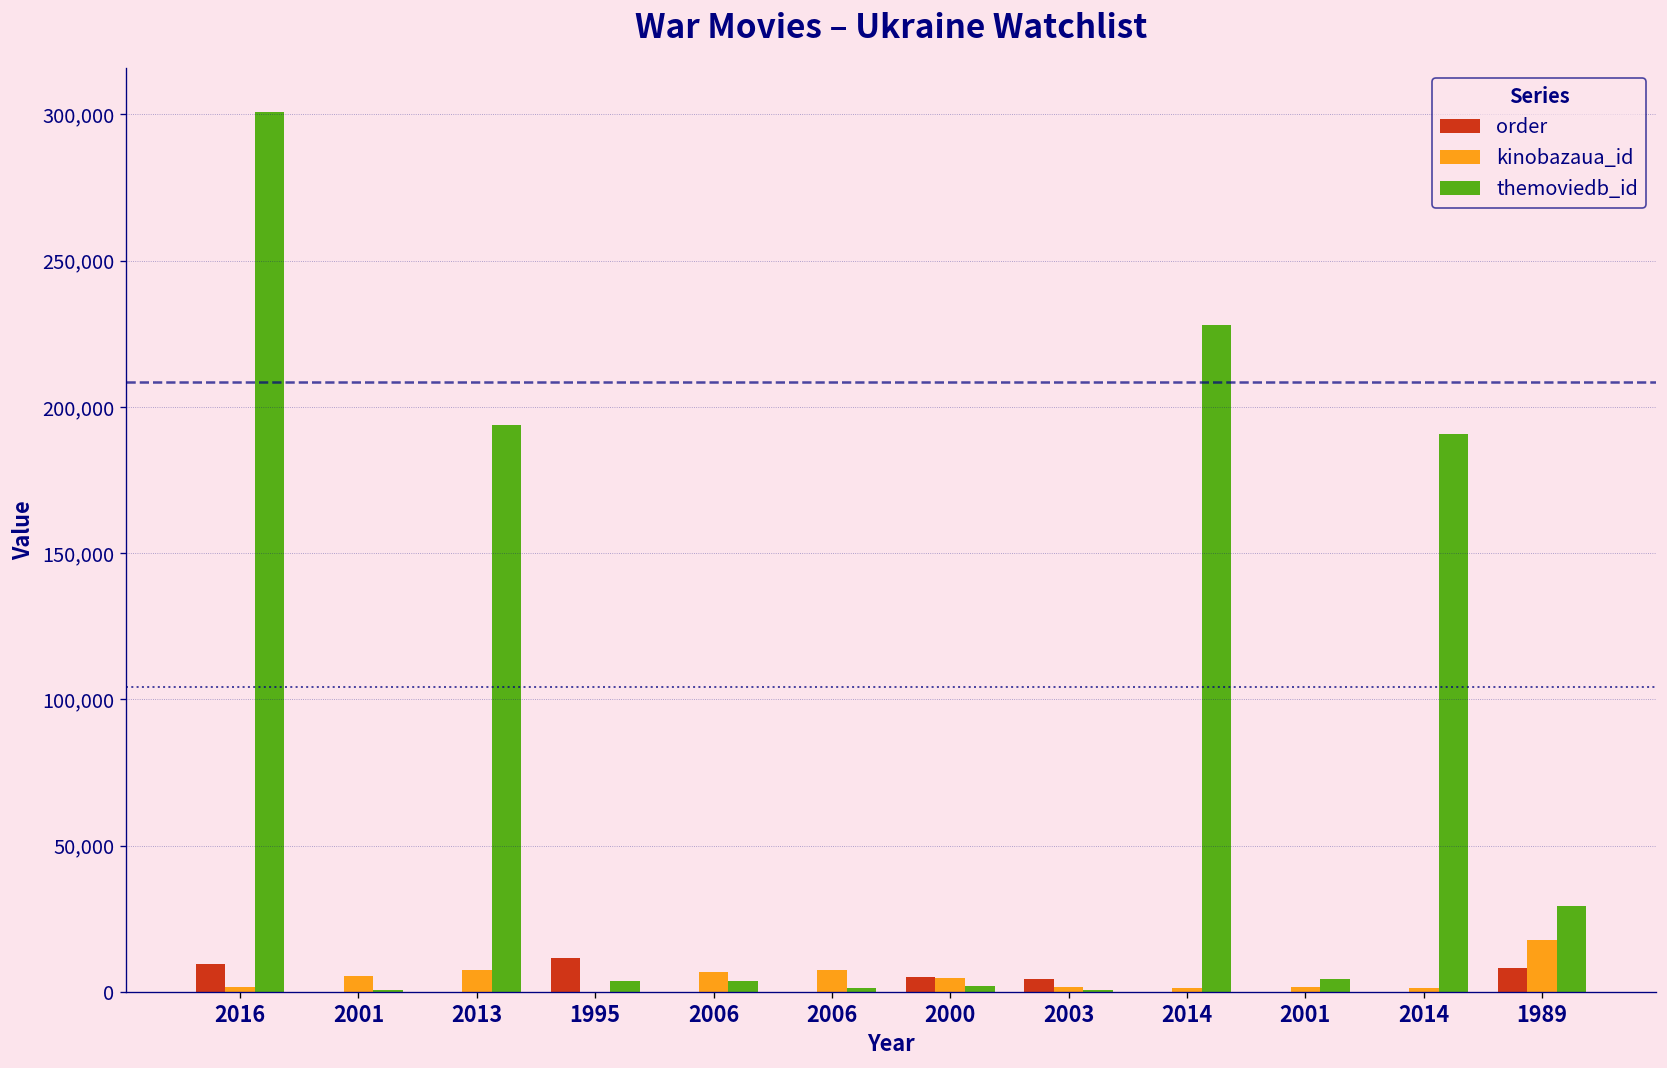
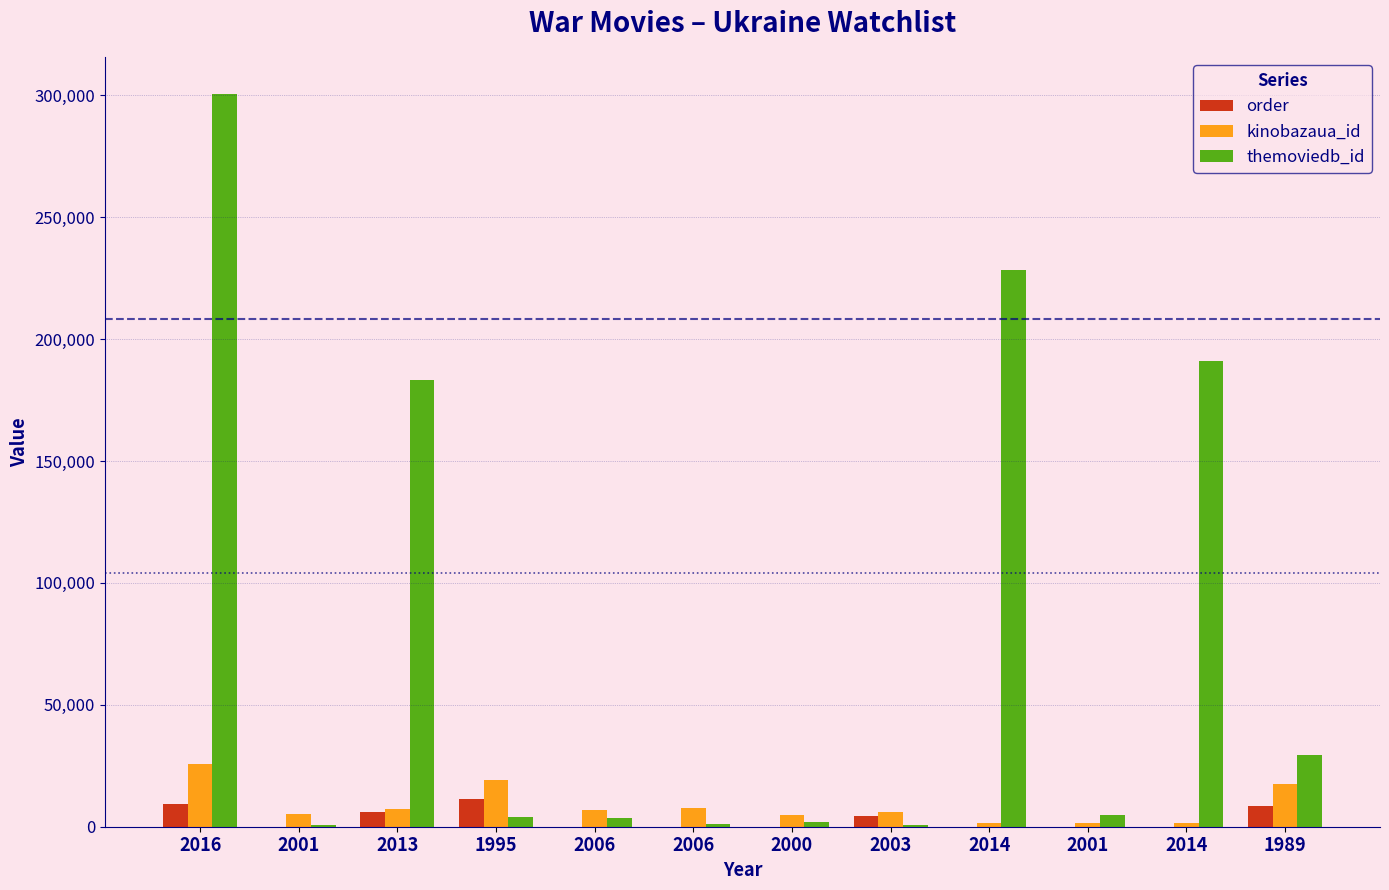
  {
    "order": {
      "2016": "10,000",
-     "2013": "0",
+     "2013": "6,000",
      "1995": "12,000",
-     "2000": "5,000",
+     "2000": "0",
      "2003": "4,000",
      "1989": "8,000"
    },
    "kinobazaua_id": {
-     "2016": "2,000",
+     "2016": "26,000",
      "2013": "7,000",
-     "1995": "0",
+     "1995": "19,000",
      "2000": "5,000",
-     "2003": "2,000",
+     "2003": "6,000",
      "1989": "18,000"
    },
    "themoviedb_id": {
      "2016": "301,000",
-     "2013": "194,000",
+     "2013": "183,000",
      "1995": "4,000",
      "2000": "2,000",
      "1989": "29,000"
    }
  }
